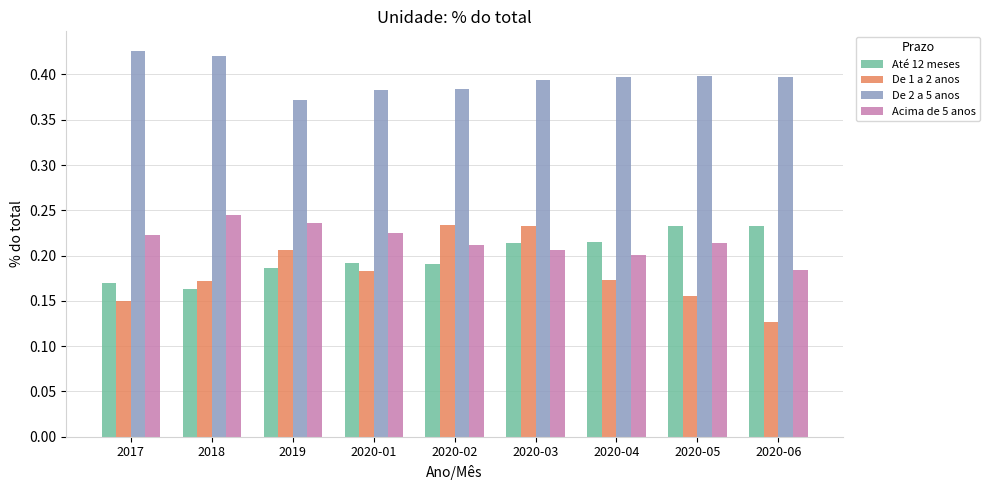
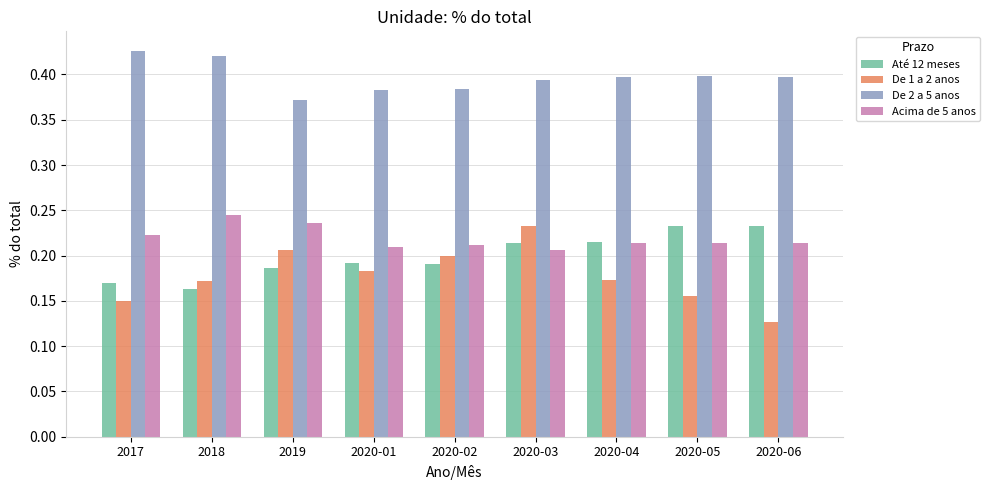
  {
    "De 1 a 2 anos": {
      "2017": 0.15,
      "2018": 0.17,
      "2019": 0.21,
      "2020-01": 0.18,
-     "2020-02": 0.23,
+     "2020-02": 0.20,
      "2020-03": 0.23,
      "2020-04": 0.17,
      "2020-05": 0.16,
      "2020-06": 0.13
    },
    "Acima de 5 anos": {
      "2017": 0.22,
      "2018": 0.24,
      "2019": 0.24,
-     "2020-01": 0.23,
+     "2020-01": 0.21,
      "2020-02": 0.21,
      "2020-03": 0.21,
-     "2020-04": 0.20,
+     "2020-04": 0.21,
      "2020-05": 0.21,
-     "2020-06": 0.18
+     "2020-06": 0.21
    }
  }
